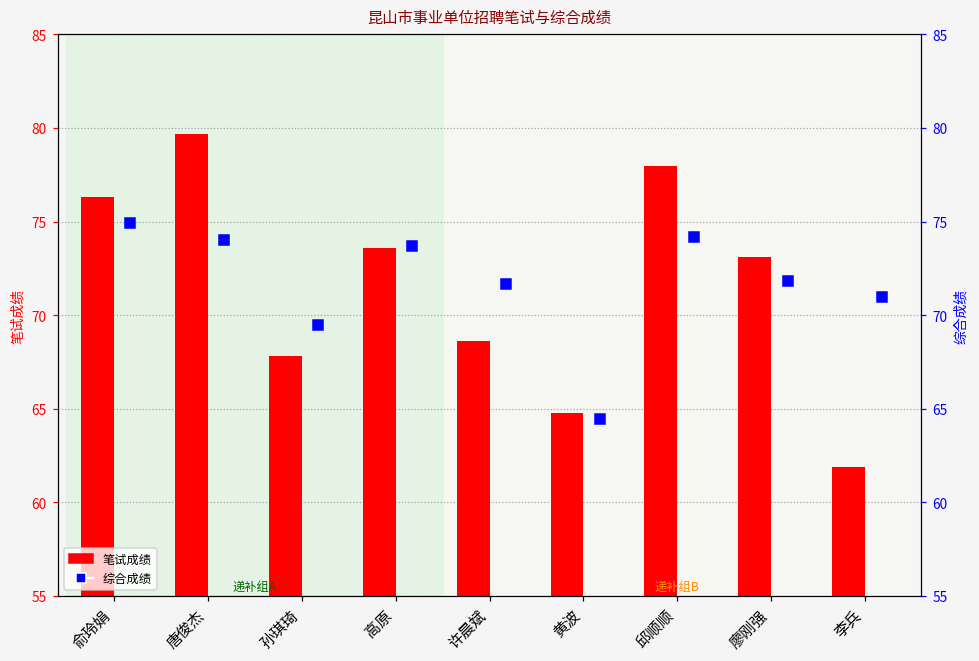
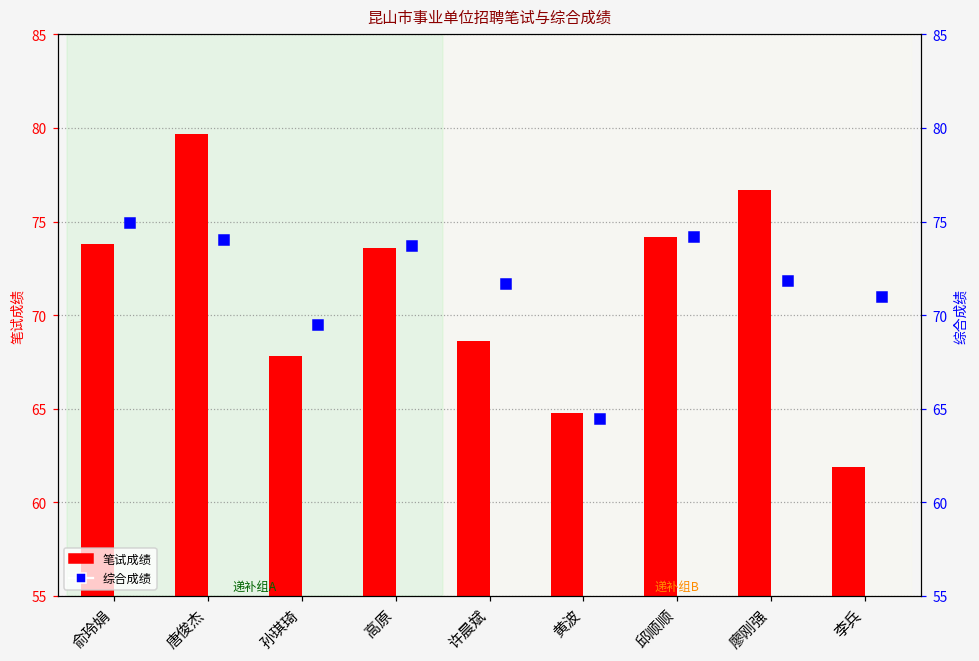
  {
    "笔试成绩": {
-     "俞玲娟": 76.3,
+     "俞玲娟": 73.8,
      "唐俊杰": 79.7,
      "孙琪琦": 67.8,
      "高原": 73.6,
      "许晨斌": 68.6,
      "黄波": 64.8,
-     "邱顺顺": 78.0,
-     "廖刚强": 73.1,
+     "邱顺顺": 74.2,
+     "廖刚强": 76.7,
      "李兵": 61.9
    }
  }
